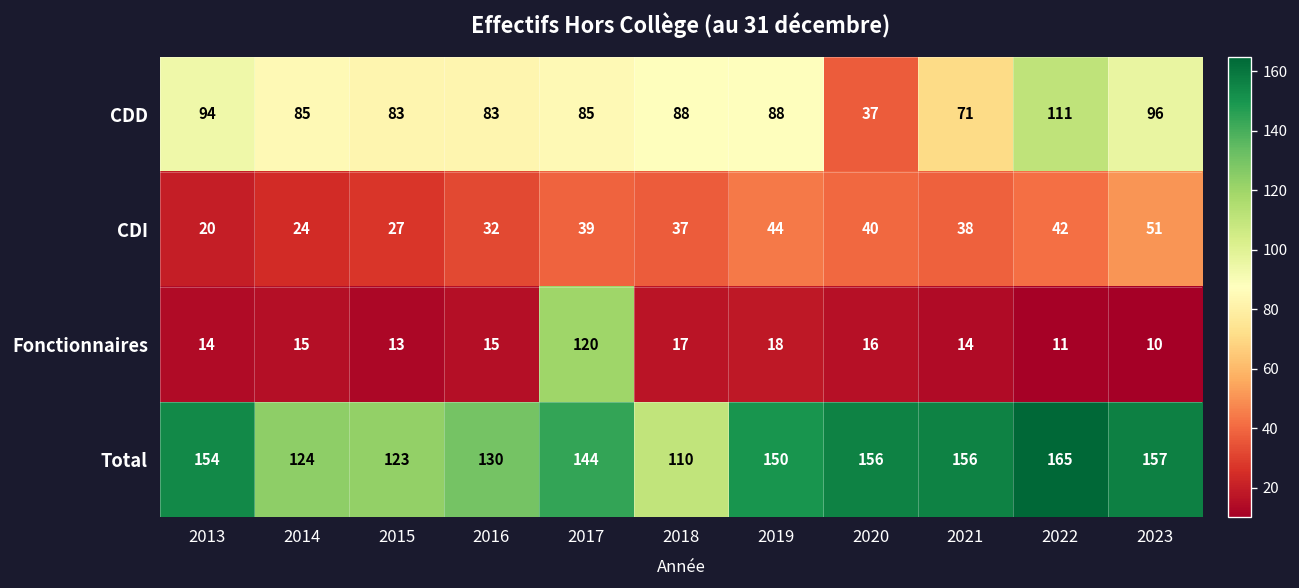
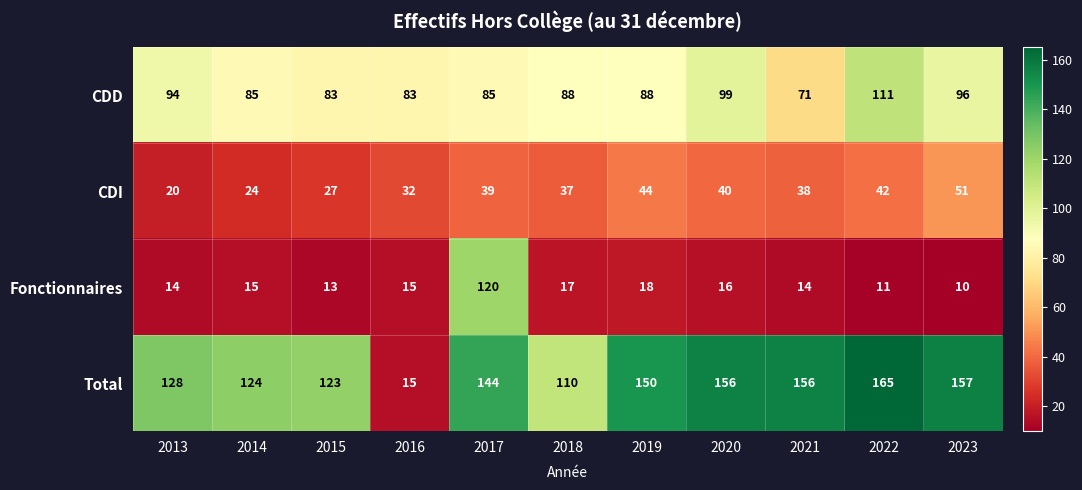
  {
    "CDD": {
      "2013": 94,
      "2014": 85,
      "2015": 83,
      "2016": 83,
      "2017": 85,
      "2018": 88,
      "2019": 88,
-     "2020": 37,
+     "2020": 99,
      "2021": 71,
      "2022": 111,
      "2023": 96
    },
    "CDI": {
      "2013": 20,
      "2014": 24,
      "2015": 27,
      "2016": 32,
      "2017": 39,
      "2018": 37,
      "2019": 44,
      "2020": 40,
      "2021": 38,
      "2022": 42,
      "2023": 51
    },
    "Fonctionnaires": {
      "2013": 14,
      "2014": 15,
      "2015": 13,
      "2016": 15,
      "2017": 120,
      "2018": 17,
      "2019": 18,
      "2020": 16,
      "2021": 14,
      "2022": 11,
      "2023": 10
    },
    "Total": {
-     "2013": 154,
+     "2013": 128,
      "2014": 124,
      "2015": 123,
-     "2016": 130,
+     "2016": 15,
      "2017": 144,
      "2018": 110,
      "2019": 150,
      "2020": 156,
      "2021": 156,
      "2022": 165,
      "2023": 157
    }
  }
